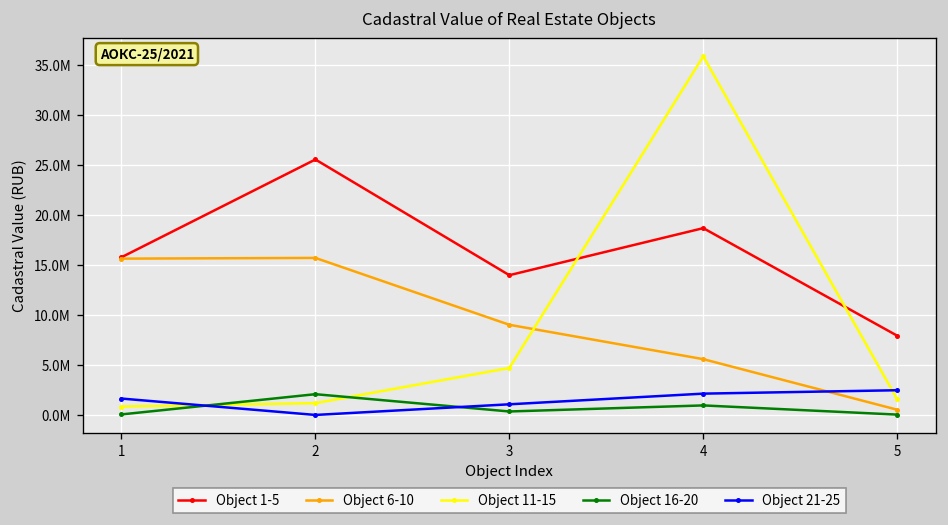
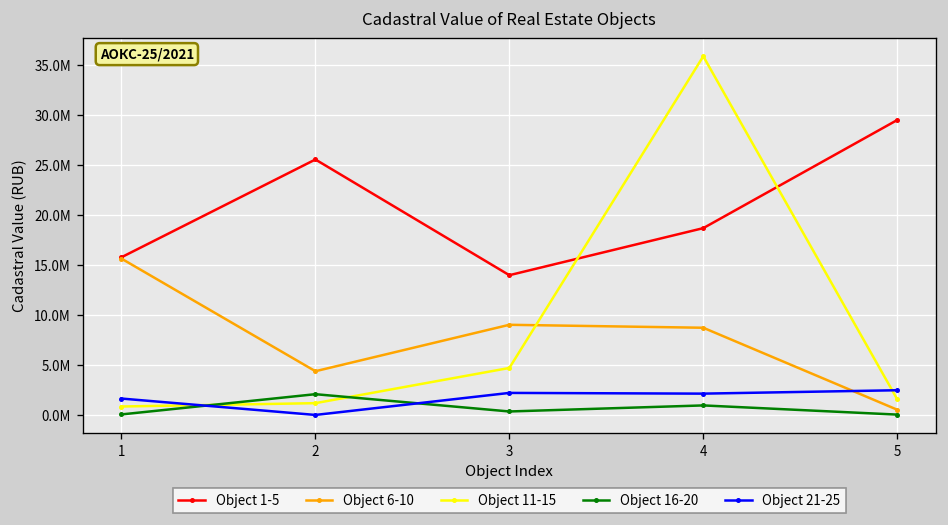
  {
    "Object 1-5": {
      "2": 26000000,
      "3": 14000000,
      "4": 19000000,
-     "5": 8000000
+     "5": 30000000
    },
    "Object 6-10": {
-     "2": 16000000,
+     "2": 4000000,
      "3": 9000000,
-     "4": 6000000,
+     "4": 9000000,
      "5": 1000000
    },
    "Object 11-15": {
      "1": 1000000,
      "2": 1000000,
      "3": 5000000,
      "4": 36000000,
      "5": 2000000
    },
    "Object 16-20": {
      "1": 0,
      "2": 2000000,
      "3": 0,
      "4": 1000000,
      "5": 0
    },
    "Object 21-25": {
      "1": 2000000,
      "2": 0,
-     "3": 1000000,
+     "3": 2000000,
      "4": 2000000,
      "5": 2000000
    }
  }
